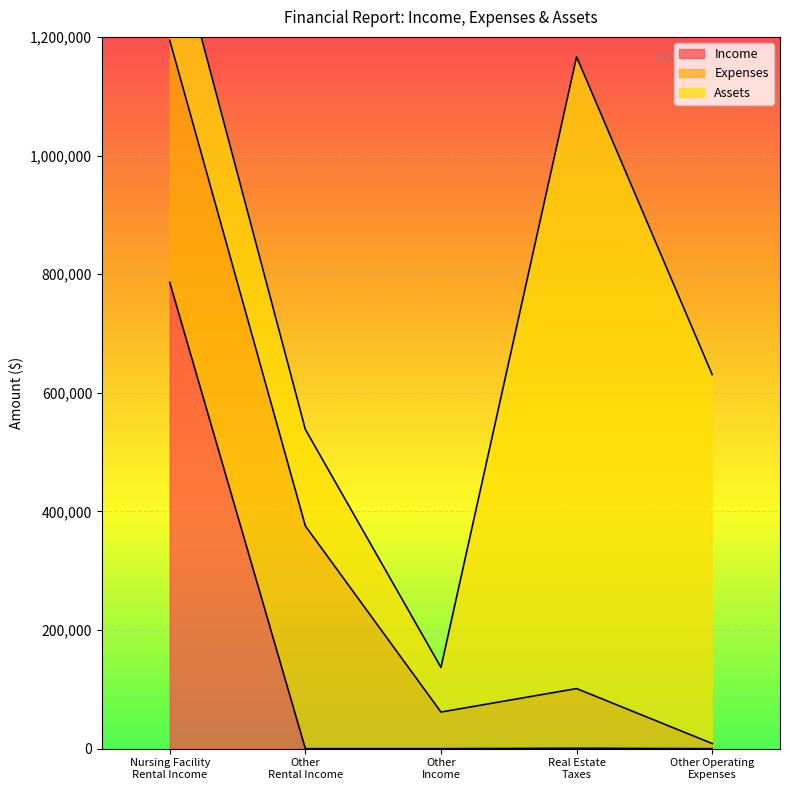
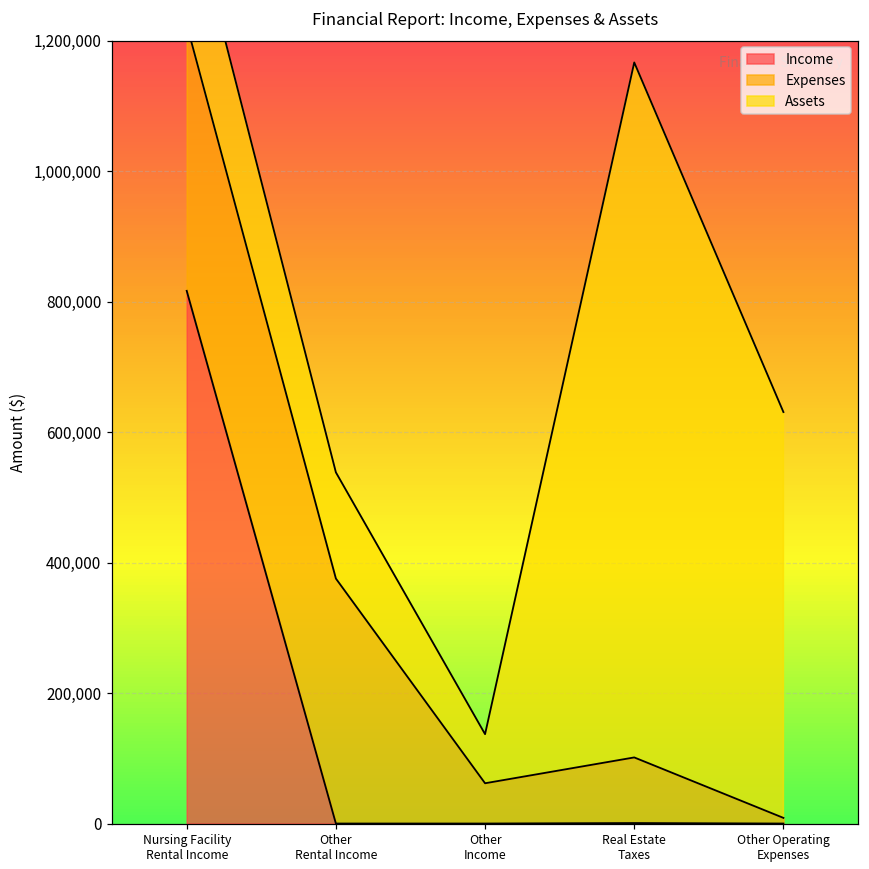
  {
    "Income": {
-     "Nursing Facility Rental Income": "790,000",
+     "Nursing Facility Rental Income": "820,000",
      "Other Rental Income": "0",
      "Other Income": "0",
      "Real Estate Taxes": "0",
      "Other Operating Expenses": "0"
    }
  }
